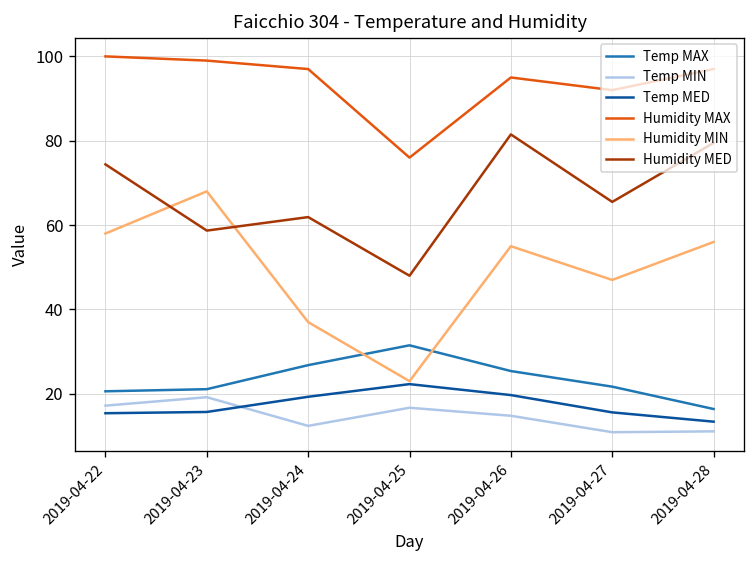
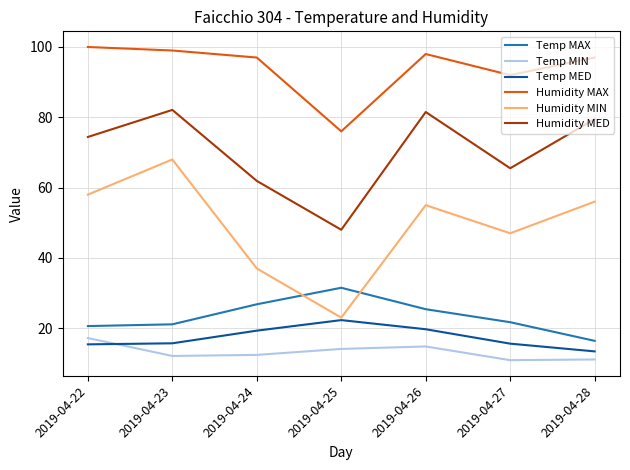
  {
    "Temp MIN": {
      "2019-04-22": 17,
-     "2019-04-23": 19,
+     "2019-04-23": 12,
      "2019-04-24": 12,
-     "2019-04-25": 17,
+     "2019-04-25": 14,
      "2019-04-26": 15,
      "2019-04-27": 11,
      "2019-04-28": 11
    },
    "Humidity MAX": {
      "2019-04-22": 100,
      "2019-04-23": 99,
      "2019-04-24": 97,
      "2019-04-25": 76,
-     "2019-04-26": 95
+     "2019-04-26": 98
    },
    "Humidity MIN": {
      "2019-04-22": 58,
      "2019-04-23": 68,
      "2019-04-24": 37,
      "2019-04-26": 55,
      "2019-04-27": 47,
      "2019-04-28": 56
    },
    "Humidity MED": {
      "2019-04-22": 74,
-     "2019-04-23": 59,
+     "2019-04-23": 82,
      "2019-04-24": 62,
      "2019-04-25": 48,
      "2019-04-26": 82,
      "2019-04-27": 66
    }
  }
